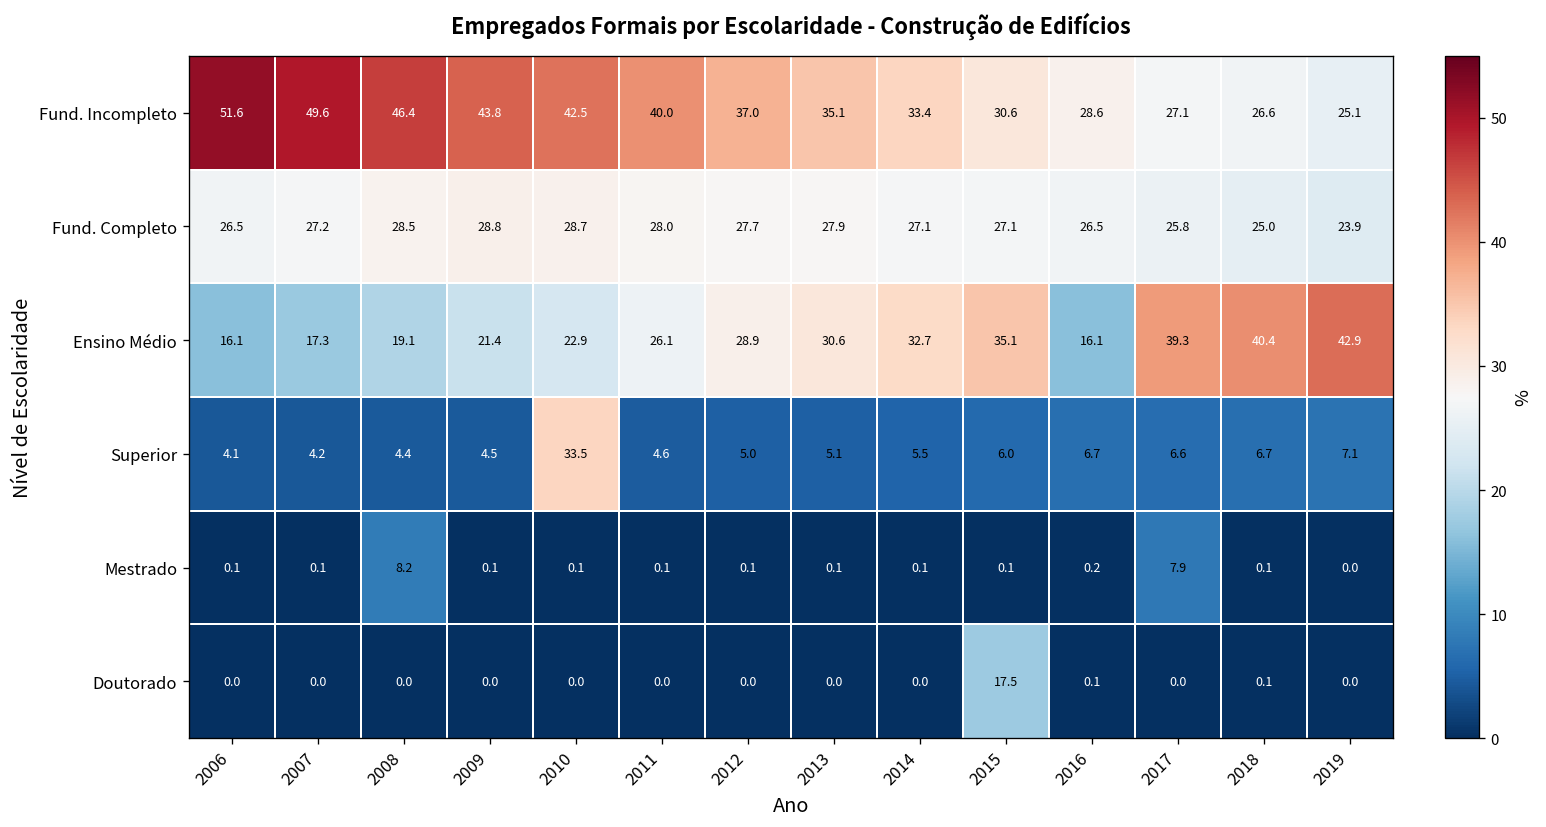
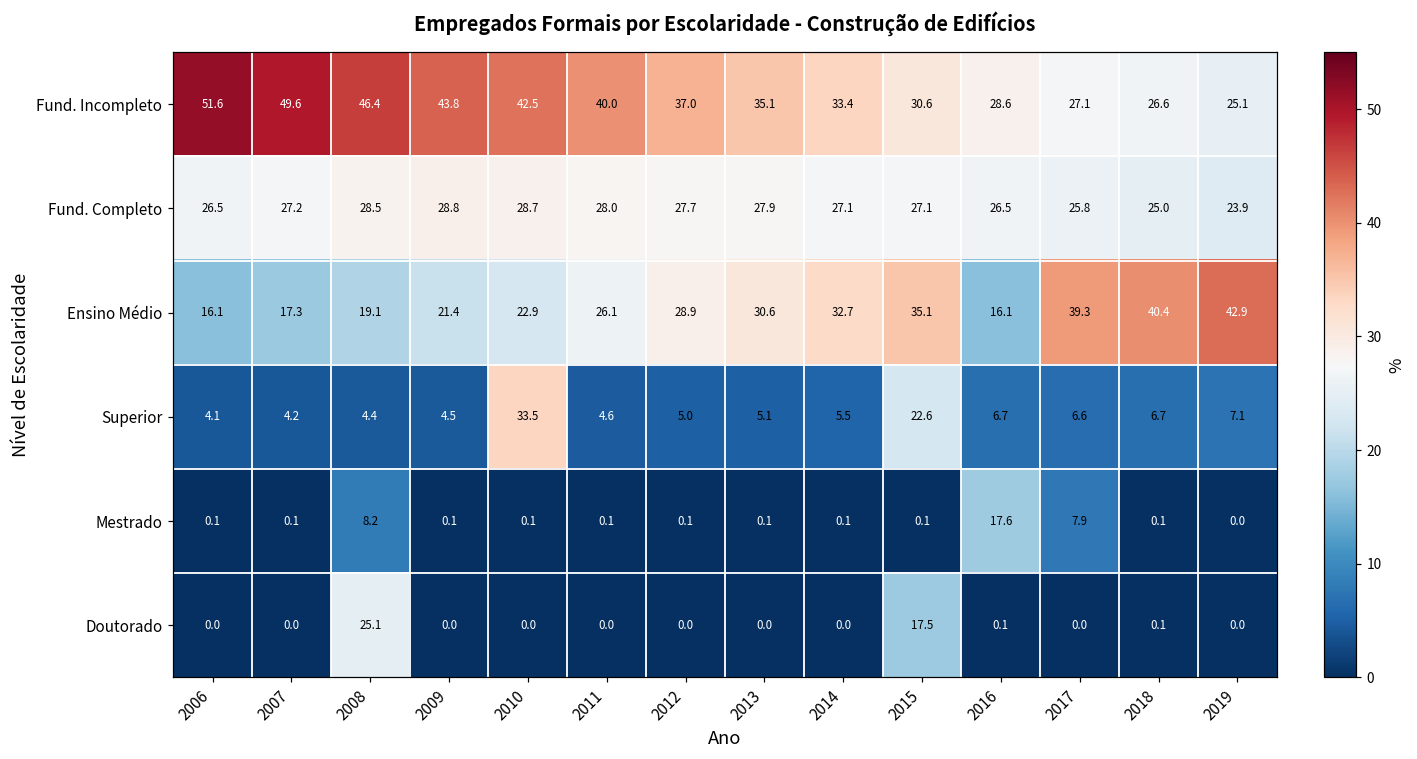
  {
    "Fund. Incompleto": {
      "2006": 51.6,
      "2007": 49.6,
      "2008": 46.4,
      "2009": 43.8,
      "2010": 42.5,
      "2011": 40.0,
      "2012": 37.0,
      "2013": 35.1,
      "2014": 33.4,
      "2015": 30.6,
      "2016": 28.6,
      "2017": 27.1,
      "2018": 26.6,
      "2019": 25.1
    },
    "Fund. Completo": {
      "2006": 26.5,
      "2007": 27.2,
      "2008": 28.5,
      "2009": 28.8,
      "2010": 28.7,
      "2011": 28.0,
      "2012": 27.7,
      "2013": 27.9,
      "2014": 27.1,
      "2015": 27.1,
      "2016": 26.5,
      "2017": 25.8,
      "2018": 25.0,
      "2019": 23.9
    },
    "Ensino Médio": {
      "2006": 16.1,
      "2007": 17.3,
      "2008": 19.1,
      "2009": 21.4,
      "2010": 22.9,
      "2011": 26.1,
      "2012": 28.9,
      "2013": 30.6,
      "2014": 32.7,
      "2015": 35.1,
      "2016": 16.1,
      "2017": 39.3,
      "2018": 40.4,
      "2019": 42.9
    },
    "Superior": {
      "2006": 4.1,
      "2007": 4.2,
      "2008": 4.4,
      "2009": 4.5,
      "2010": 33.5,
      "2011": 4.6,
      "2012": 5.0,
      "2013": 5.1,
      "2014": 5.5,
-     "2015": 6.0,
+     "2015": 22.6,
      "2016": 6.7,
      "2017": 6.6,
      "2018": 6.7,
      "2019": 7.1
    },
    "Mestrado": {
      "2006": 0.1,
      "2007": 0.1,
      "2008": 8.2,
      "2009": 0.1,
      "2010": 0.1,
      "2011": 0.1,
      "2012": 0.1,
      "2013": 0.1,
      "2014": 0.1,
      "2015": 0.1,
-     "2016": 0.2,
+     "2016": 17.6,
      "2017": 7.9,
      "2018": 0.1,
      "2019": 0.0
    },
    "Doutorado": {
      "2006": 0.0,
      "2007": 0.0,
-     "2008": 0.0,
+     "2008": 25.1,
      "2009": 0.0,
      "2010": 0.0,
      "2011": 0.0,
      "2012": 0.0,
      "2013": 0.0,
      "2014": 0.0,
      "2015": 17.5,
      "2016": 0.1,
      "2017": 0.0,
      "2018": 0.1,
      "2019": 0.0
    }
  }
